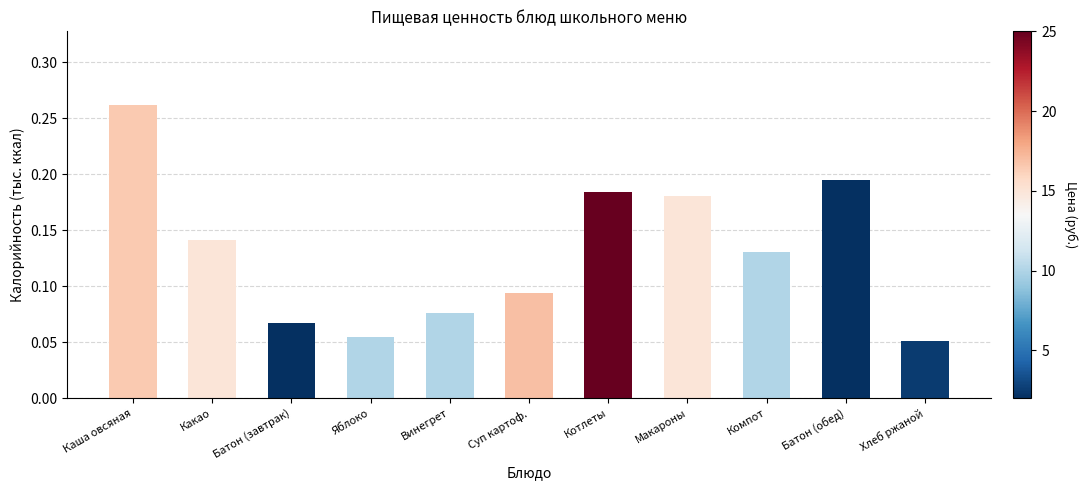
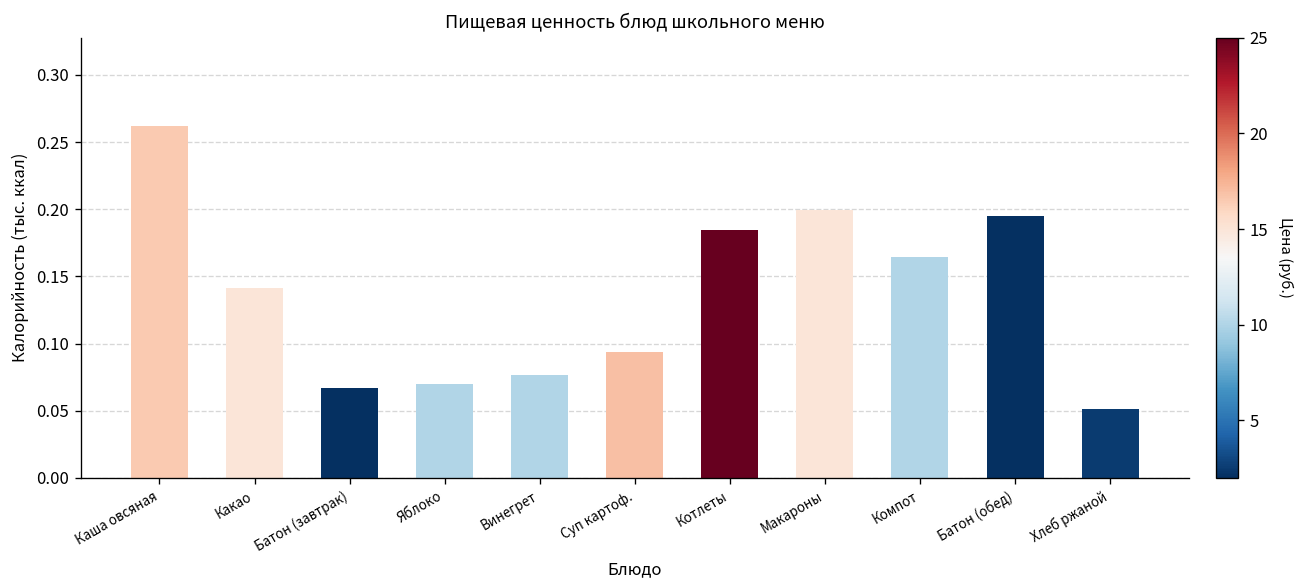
  {
    "Каша овсяная": 0.262,
    "Какао": 0.141,
    "Батон (завтрак)": 0.067,
-   "Яблоко": 0.055,
+   "Яблоко": 0.070,
    "Винегрет": 0.076,
    "Суп картоф.": 0.094,
    "Котлеты": 0.185,
-   "Макароны": 0.181,
-   "Компот": 0.131,
+   "Макароны": 0.199,
+   "Компот": 0.164,
    "Батон (обед)": 0.195,
    "Хлеб ржаной": 0.051
  }
